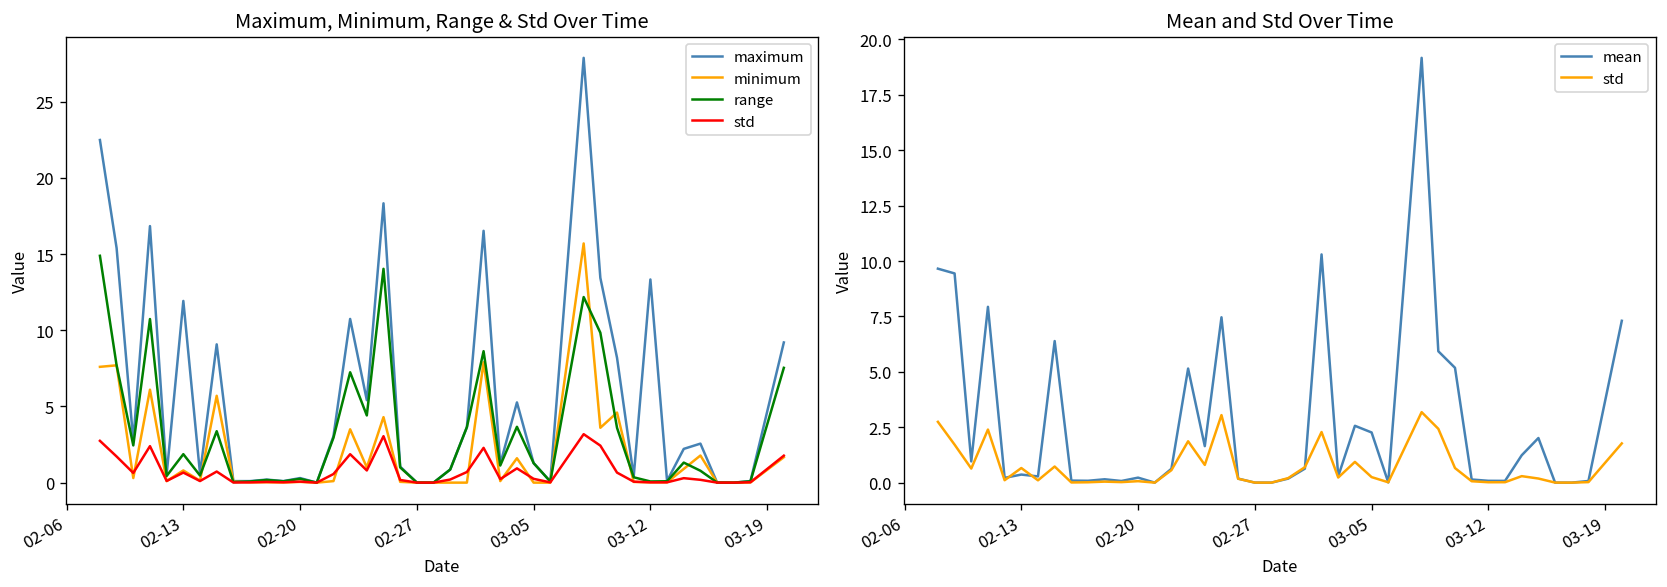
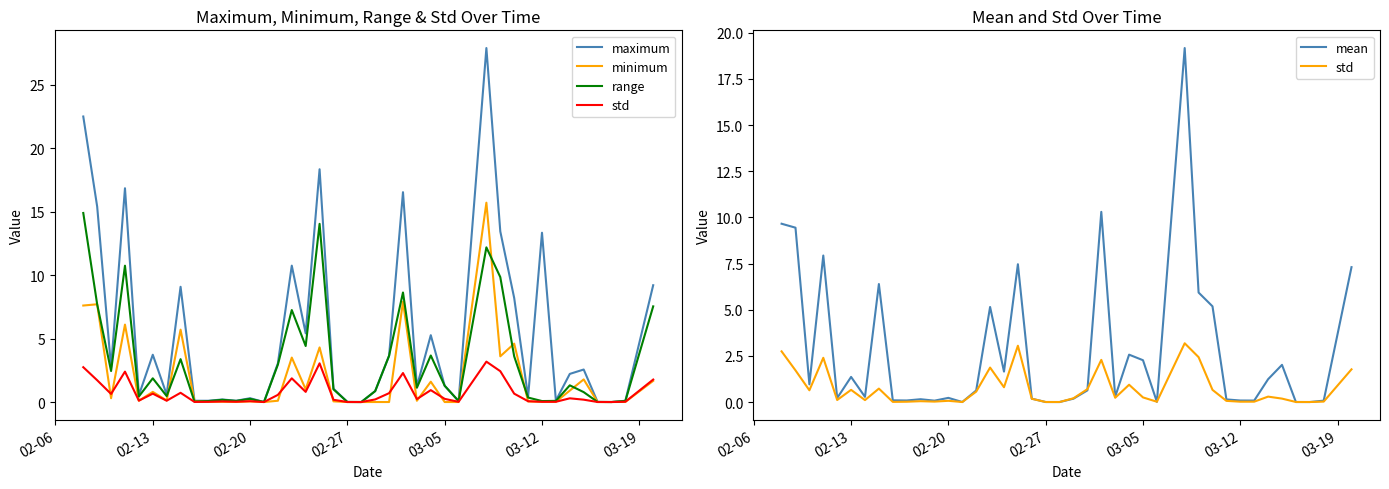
  {
    "Maximum, Minimum, Range & Std Over Time": {
      "maximum": {
-       "02-13": 11.9,
+       "02-13": 3.7,
        "03-12": 13.3
      },
      "minimum": {
        "03-05": 0.0
      },
      "range": {
        "02-13": 1.9
      }
    },
    "Mean and Std Over Time": {
      "mean": {
-       "02-13": 0.4,
+       "02-13": 1.4,
        "02-20": 0.2,
        "03-05": 2.3
      },
      "std": {
        "02-13": 0.7,
        "02-20": 0.1,
        "03-05": 0.2
      }
    }
  }
